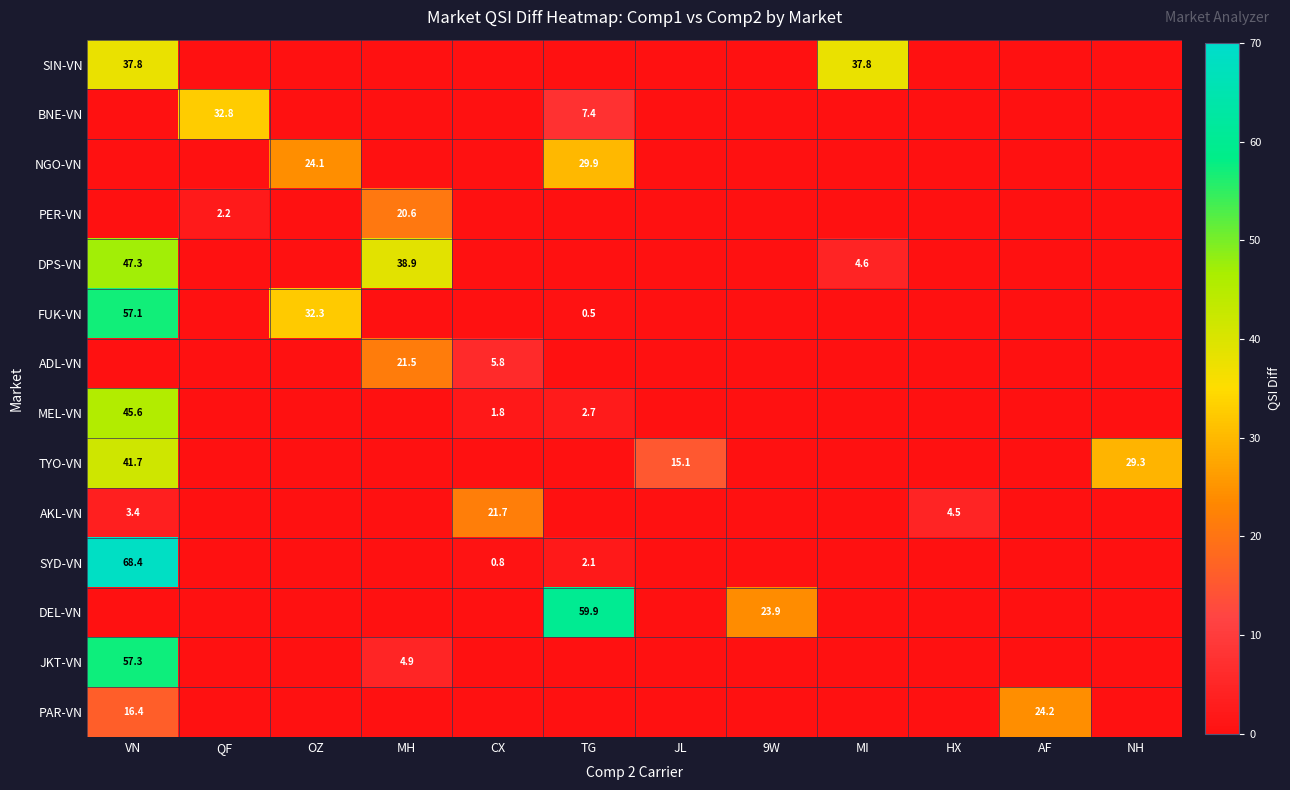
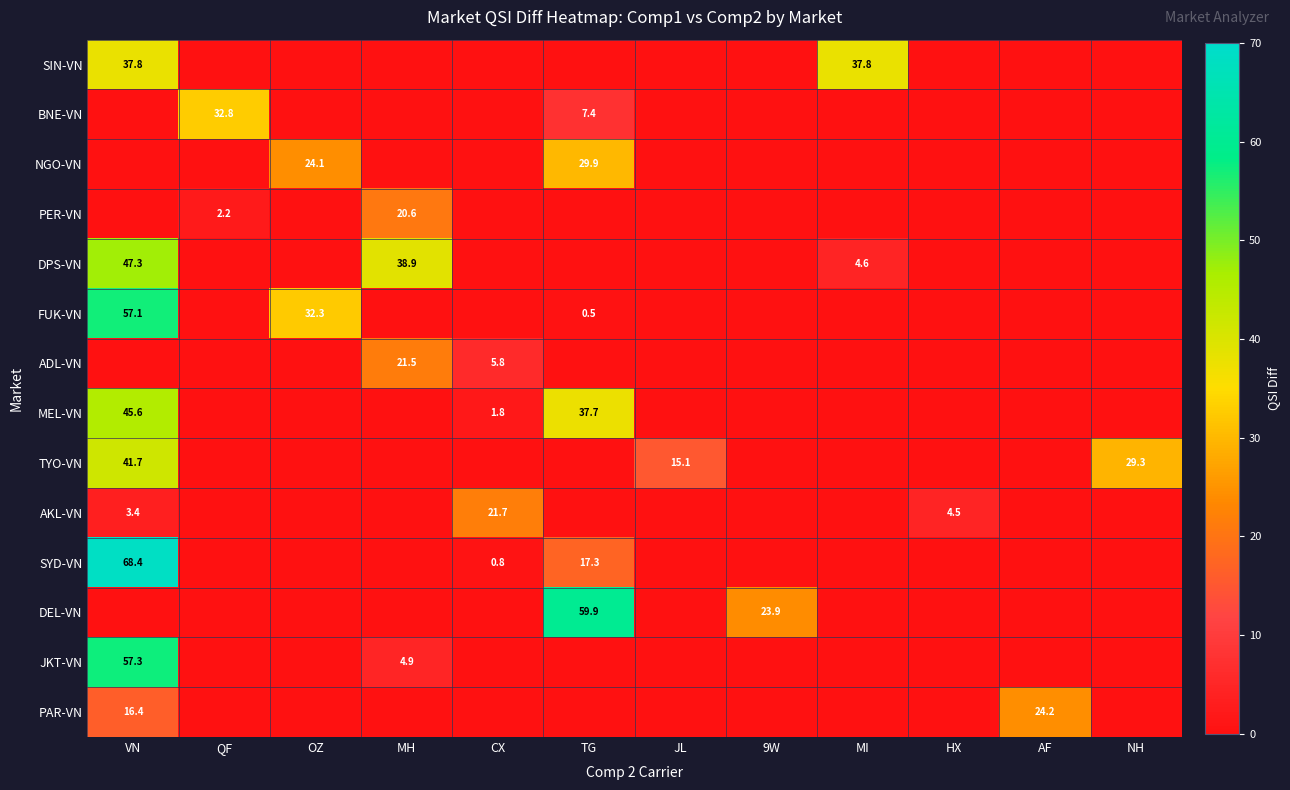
  {
    "SIN-VN": {
      "VN": 37.8,
      "MI": 37.8
    },
    "BNE-VN": {
      "QF": 32.8,
      "TG": 7.4
    },
    "NGO-VN": {
      "OZ": 24.1,
      "TG": 29.9
    },
    "PER-VN": {
      "QF": 2.2,
      "MH": 20.6
    },
    "DPS-VN": {
      "VN": 47.3,
      "MH": 38.9,
      "MI": 4.6
    },
    "FUK-VN": {
      "VN": 57.1,
      "OZ": 32.3,
      "TG": 0.5
    },
    "ADL-VN": {
      "MH": 21.5,
      "CX": 5.8
    },
    "MEL-VN": {
      "VN": 45.6,
      "CX": 1.8,
-     "TG": 2.7
+     "TG": 37.7
    },
    "TYO-VN": {
      "VN": 41.7,
      "JL": 15.1,
      "NH": 29.3
    },
    "AKL-VN": {
      "VN": 3.4,
      "CX": 21.7,
      "HX": 4.5
    },
    "SYD-VN": {
      "VN": 68.4,
      "CX": 0.8,
-     "TG": 2.1
+     "TG": 17.3
    },
    "DEL-VN": {
      "TG": 59.9,
      "9W": 23.9
    },
    "JKT-VN": {
      "VN": 57.3,
      "MH": 4.9
    },
    "PAR-VN": {
      "VN": 16.4,
      "AF": 24.2
    }
  }
